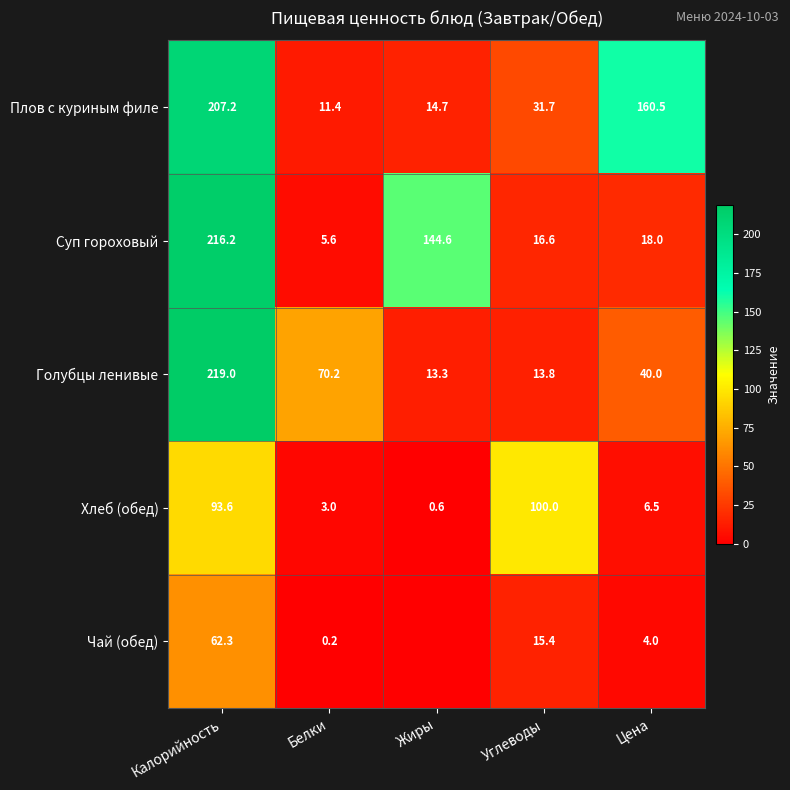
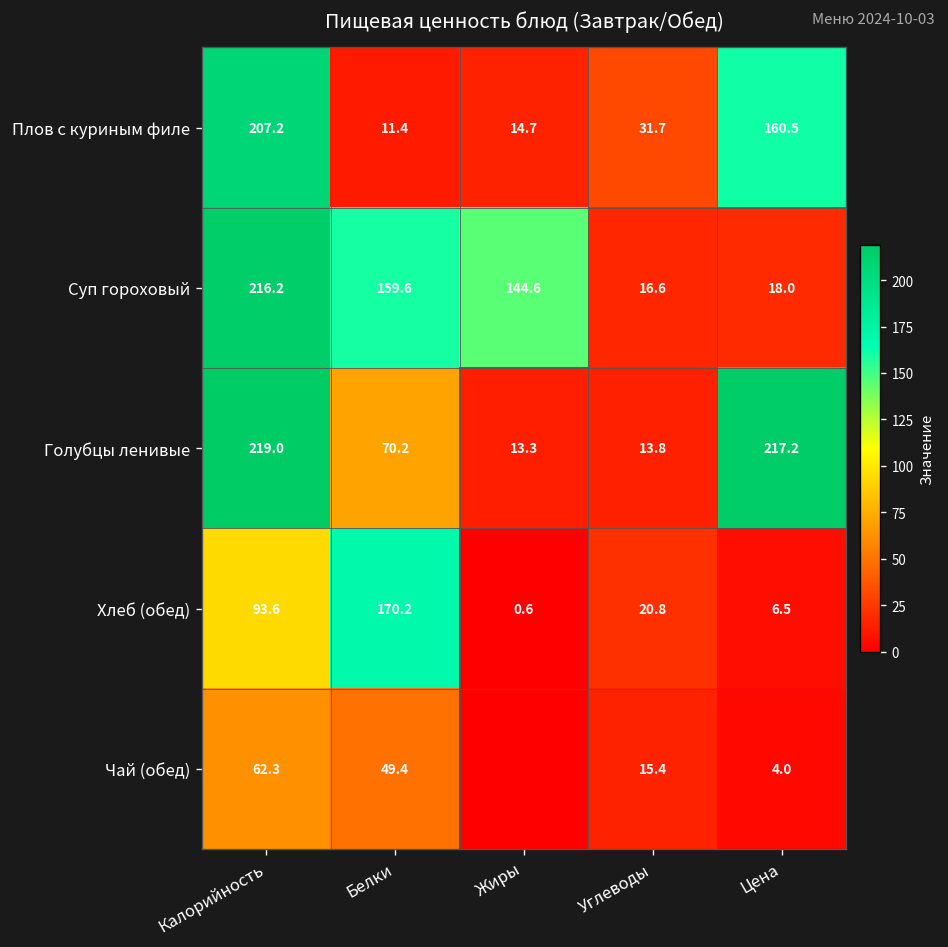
  {
    "Плов с куриным филе": {
      "Калорийность": 207.2,
      "Белки": 11.4,
      "Жиры": 14.7,
      "Углеводы": 31.7,
      "Цена": 160.5
    },
    "Суп гороховый": {
      "Калорийность": 216.2,
-     "Белки": 5.6,
+     "Белки": 159.6,
      "Жиры": 144.6,
      "Углеводы": 16.6,
      "Цена": 18.0
    },
    "Голубцы ленивые": {
      "Калорийность": 219.0,
      "Белки": 70.2,
      "Жиры": 13.3,
      "Углеводы": 13.8,
-     "Цена": 40.0
+     "Цена": 217.2
    },
    "Хлеб (обед)": {
      "Калорийность": 93.6,
-     "Белки": 3.0,
+     "Белки": 170.2,
      "Жиры": 0.6,
-     "Углеводы": 100.0,
+     "Углеводы": 20.8,
      "Цена": 6.5
    },
    "Чай (обед)": {
      "Калорийность": 62.3,
-     "Белки": 0.2,
+     "Белки": 49.4,
      "Углеводы": 15.4,
      "Цена": 4.0
    }
  }
